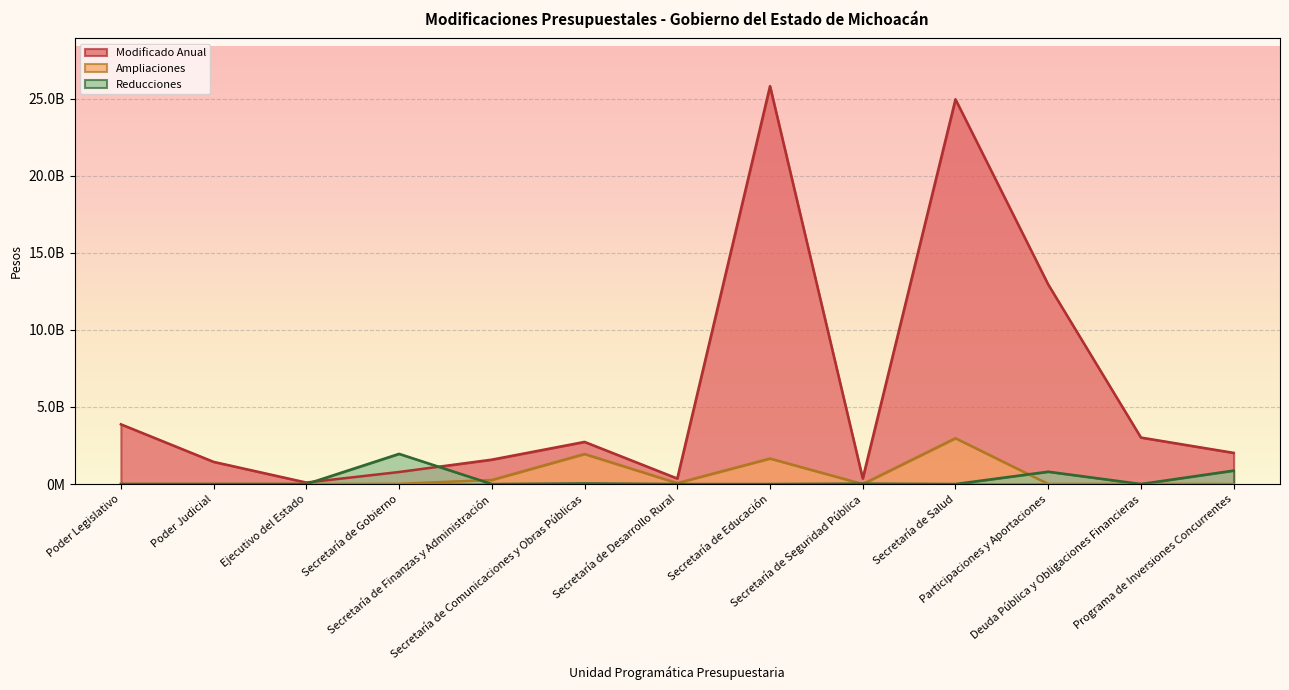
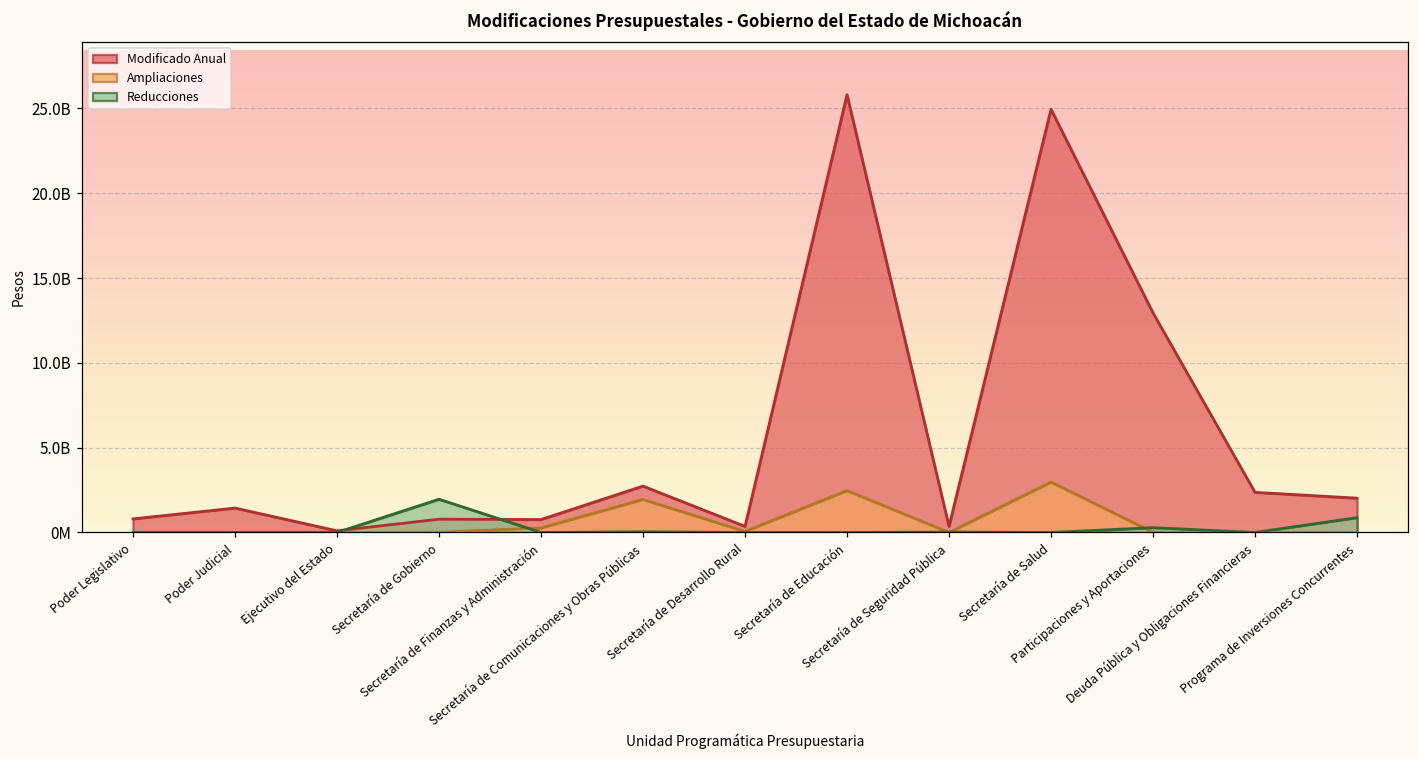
  {
    "Modificado Anual": {
-     "Poder Legislativo": 3900000000,
+     "Poder Legislativo": 800000000,
      "Poder Judicial": 1400000000,
      "Secretaría de Gobierno": 800000000,
-     "Secretaría de Finanzas y Administración": 1600000000,
+     "Secretaría de Finanzas y Administración": 800000000,
      "Secretaría de Comunicaciones y Obras Públicas": 2700000000,
      "Secretaría de Desarrollo Rural": 400000000,
      "Secretaría de Educación": 25800000000,
      "Secretaría de Seguridad Pública": 400000000,
      "Secretaría de Salud": 25000000000,
      "Participaciones y Aportaciones": 12900000000,
-     "Deuda Pública y Obligaciones Financieras": 3000000000,
+     "Deuda Pública y Obligaciones Financieras": 2400000000,
      "Programa de Inversiones Concurrentes": 2000000000
    },
    "Ampliaciones": {
      "Secretaría de Gobierno": 0,
      "Secretaría de Finanzas y Administración": 300000000,
      "Secretaría de Comunicaciones y Obras Públicas": 1900000000,
-     "Secretaría de Educación": 1700000000,
+     "Secretaría de Educación": 2500000000,
      "Secretaría de Salud": 3000000000,
      "Participaciones y Aportaciones": 0,
      "Programa de Inversiones Concurrentes": 0
    },
    "Reducciones": {
      "Secretaría de Gobierno": 2000000000,
      "Secretaría de Finanzas y Administración": 0,
      "Secretaría de Comunicaciones y Obras Públicas": 0,
      "Secretaría de Educación": 0,
      "Secretaría de Salud": 0,
-     "Participaciones y Aportaciones": 800000000,
+     "Participaciones y Aportaciones": 300000000,
      "Programa de Inversiones Concurrentes": 900000000
    }
  }
